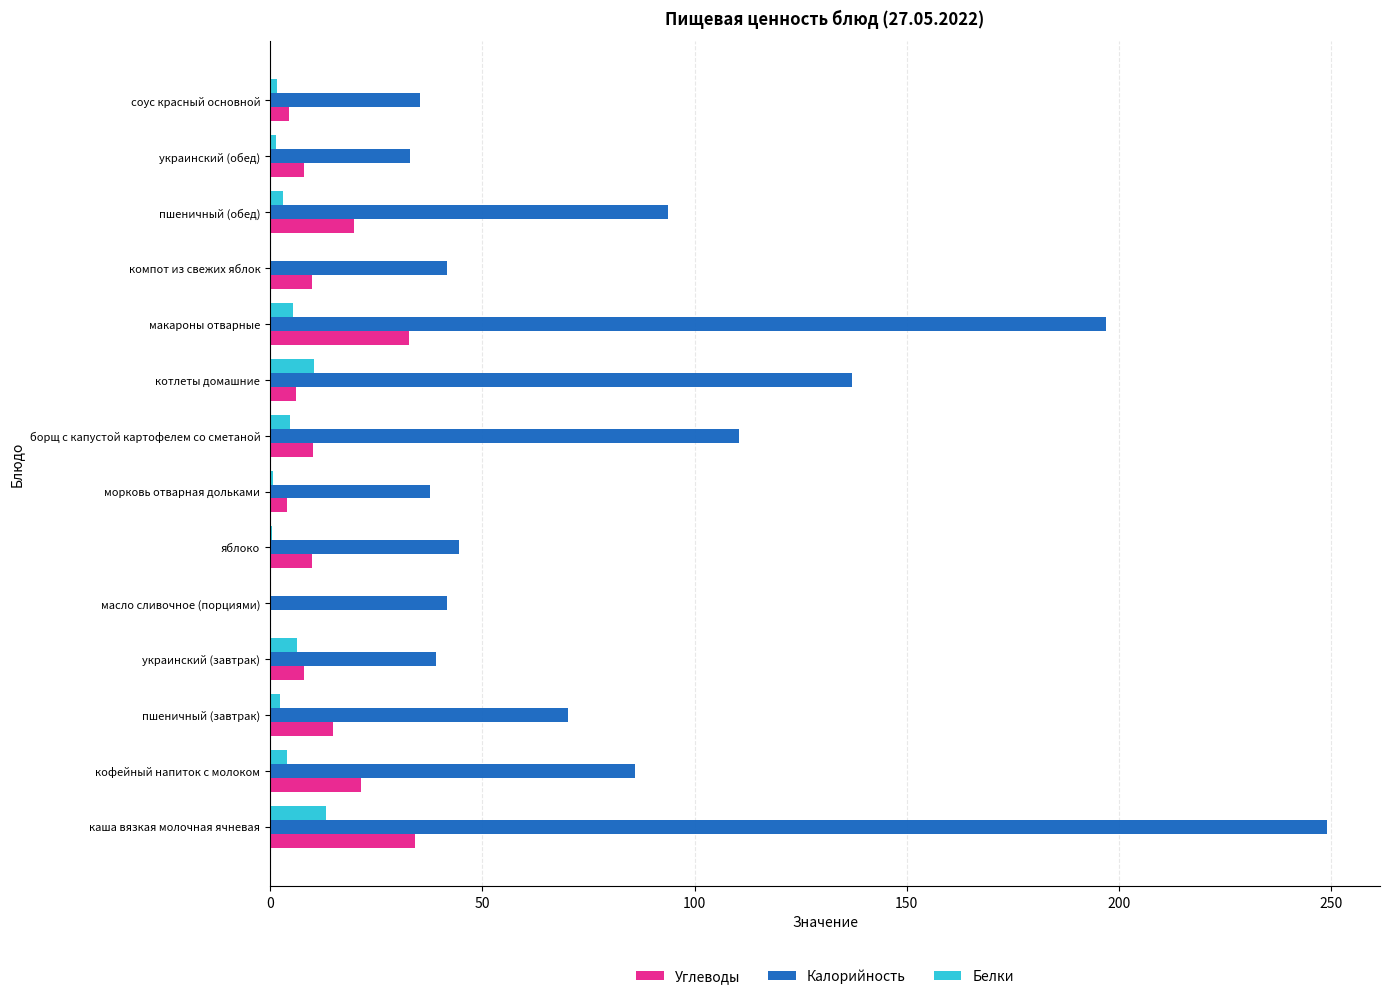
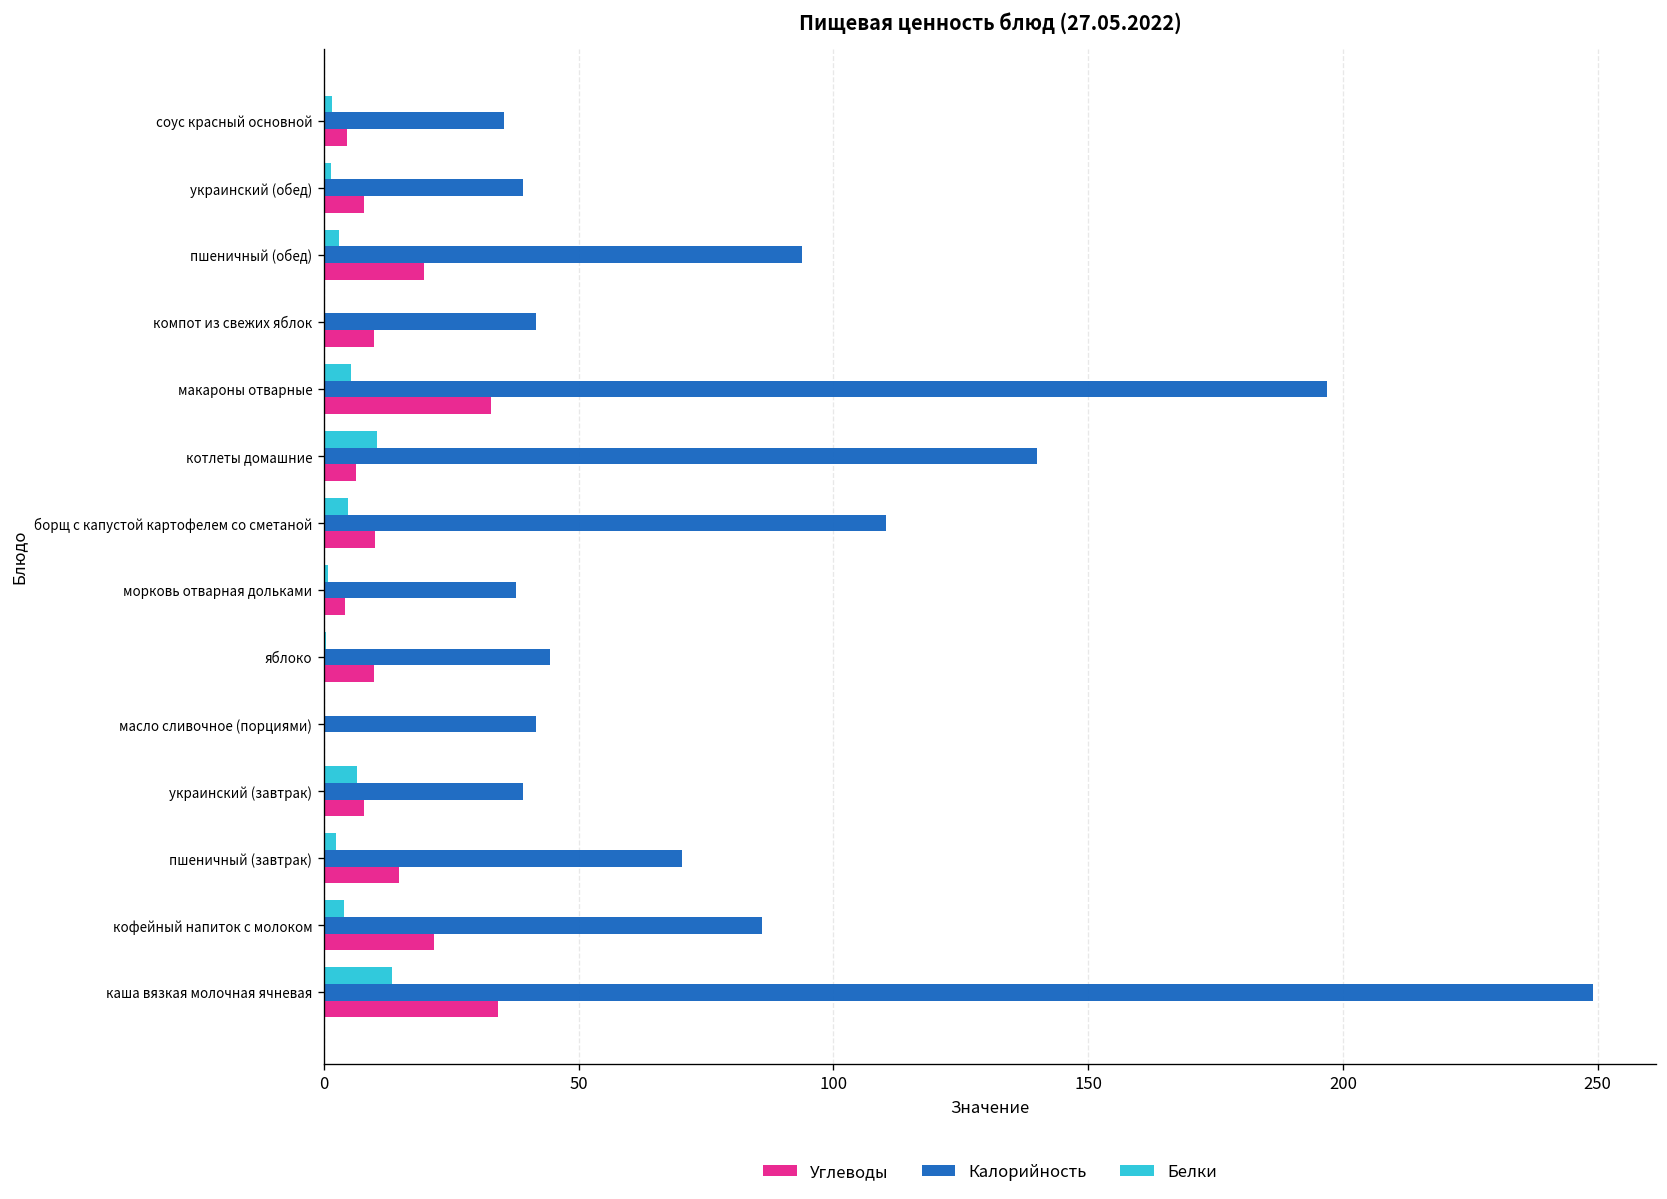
  {
    "Углеводы": {
      "соус красный основной": 5,
      "украинский (обед)": 8,
      "пшеничный (обед)": 20,
      "компот из свежих яблок": 10,
      "макароны отварные": 33,
      "котлеты домашние": 6,
      "борщ с капустой картофелем со сметаной": 10,
      "морковь отварная дольками": 4,
      "яблоко": 10,
      "украинский (завтрак)": 8,
      "пшеничный (завтрак)": 15,
      "кофейный напиток с молоком": 22,
      "каша вязкая молочная ячневая": 34
    },
    "Калорийность": {
      "соус красный основной": 35,
-     "украинский (обед)": 33,
+     "украинский (обед)": 39,
      "пшеничный (обед)": 94,
      "компот из свежих яблок": 42,
      "макароны отварные": 197,
-     "котлеты домашние": 137,
+     "котлеты домашние": 140,
      "борщ с капустой картофелем со сметаной": 110,
      "морковь отварная дольками": 38,
      "яблоко": 44,
      "масло сливочное (порциями)": 42,
      "украинский (завтрак)": 39,
      "пшеничный (завтрак)": 70,
      "кофейный напиток с молоком": 86,
      "каша вязкая молочная ячневая": 249
    },
    "Белки": {
      "соус красный основной": 2,
      "украинский (обед)": 1,
      "пшеничный (обед)": 3,
      "макароны отварные": 5,
      "котлеты домашние": 10,
      "борщ с капустой картофелем со сметаной": 5,
      "морковь отварная дольками": 1,
      "украинский (завтрак)": 6,
      "пшеничный (завтрак)": 2,
      "кофейный напиток с молоком": 4,
      "каша вязкая молочная ячневая": 13
    }
  }
